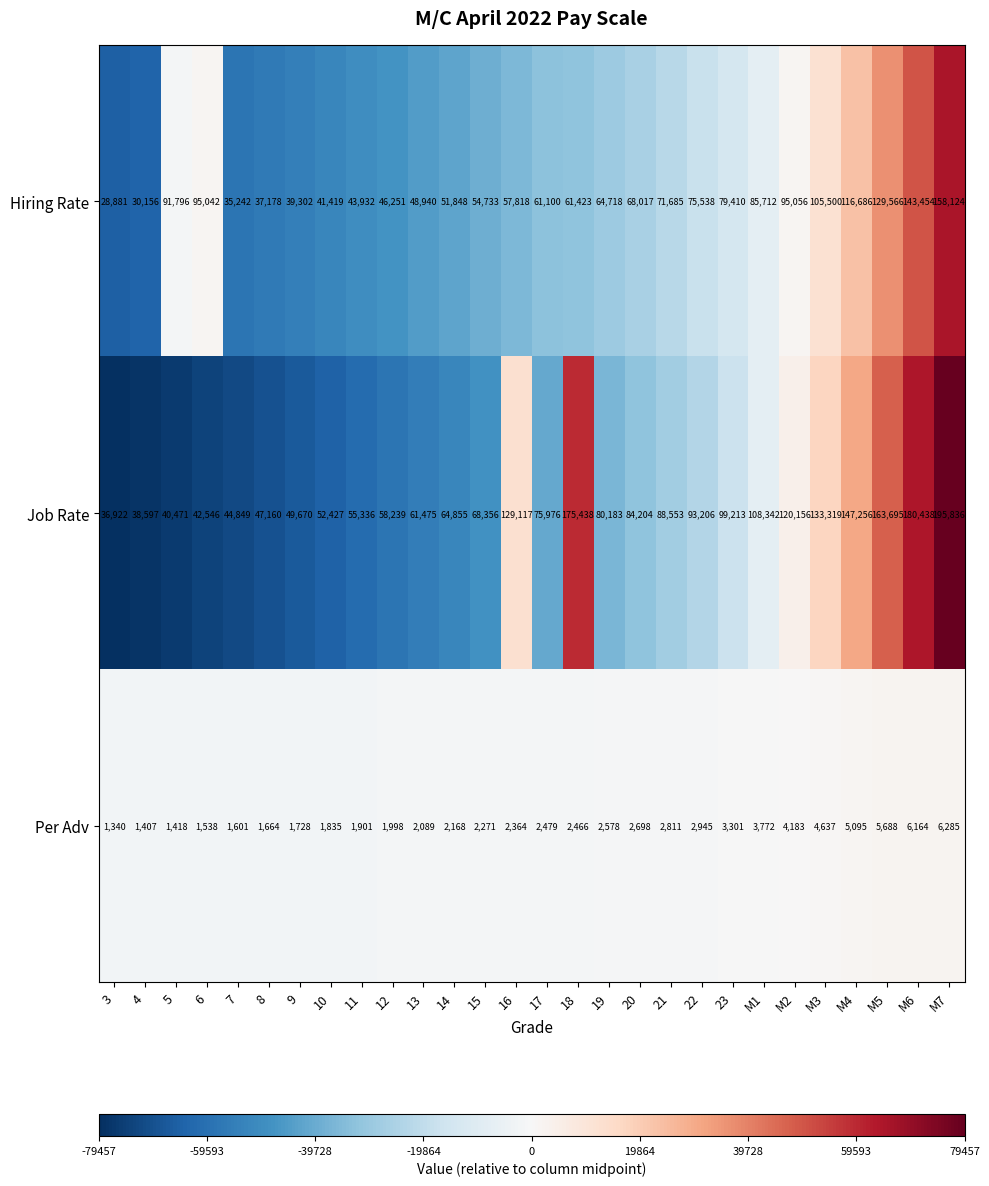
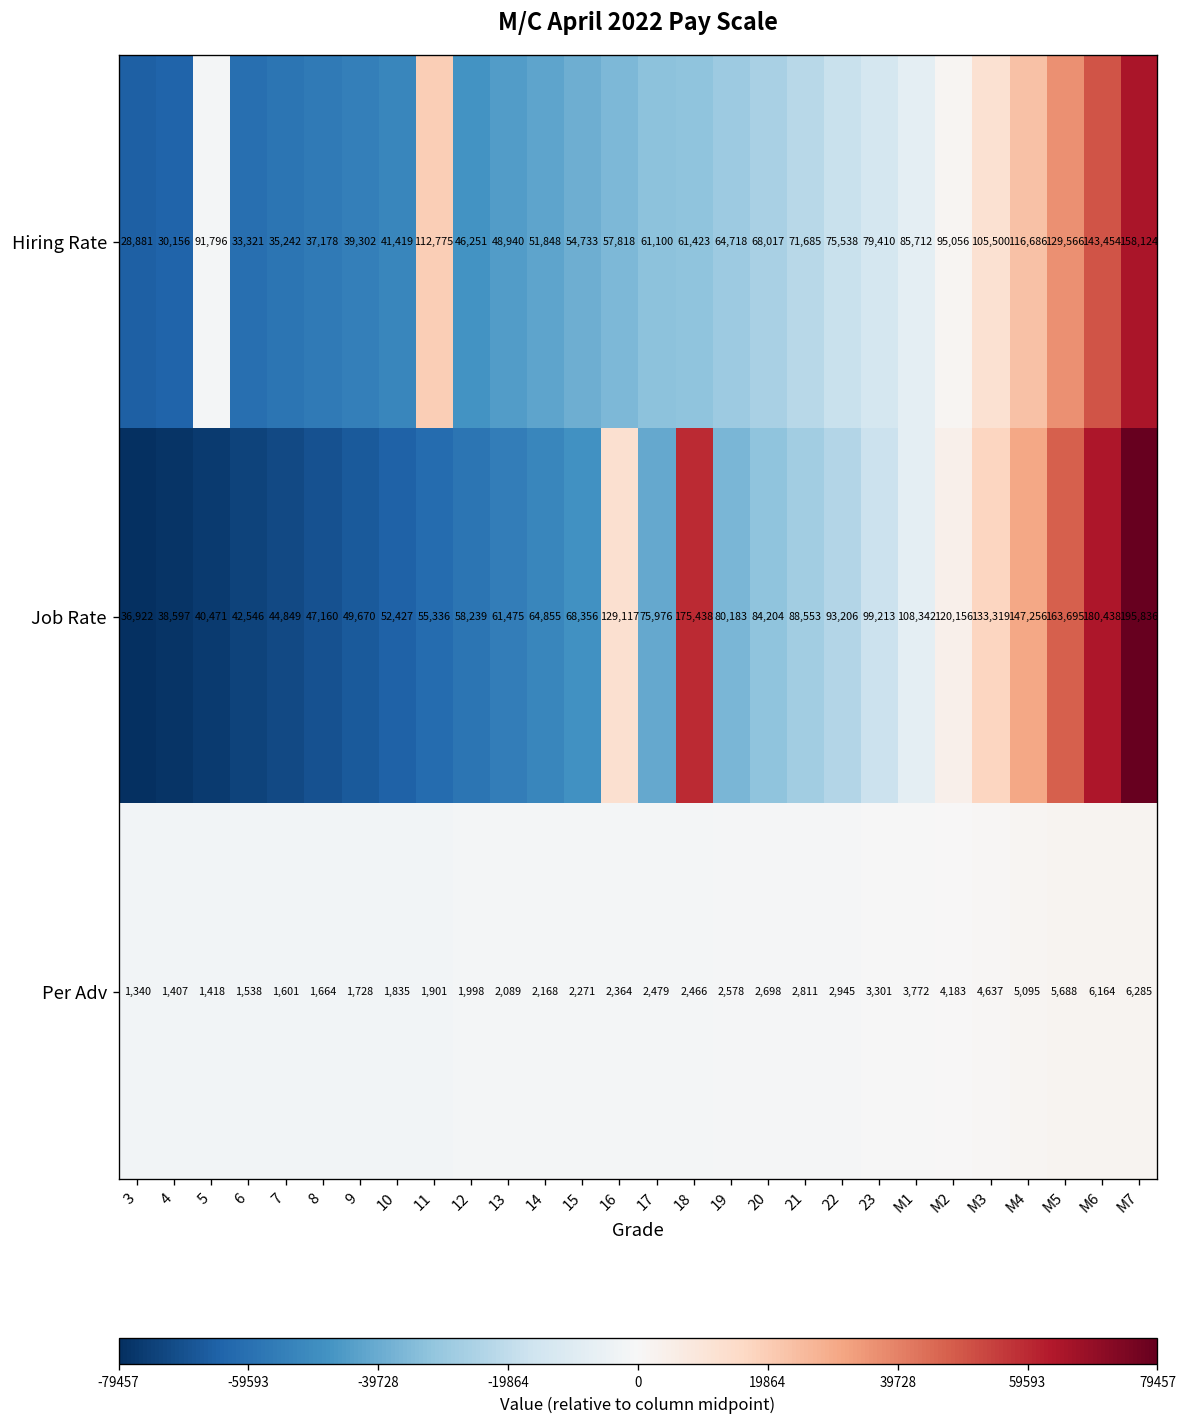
  {
    "Hiring Rate": {
      "3": "28,881",
      "4": "30,156",
      "5": "91,796",
-     "6": "95,042",
+     "6": "33,321",
      "7": "35,242",
      "8": "37,178",
      "9": "39,302",
      "10": "41,419",
-     "11": "43,932",
+     "11": "112,775",
      "12": "46,251",
      "13": "48,940",
      "14": "51,848",
      "15": "54,733",
      "16": "57,818",
      "17": "61,100",
      "18": "61,423",
      "19": "64,718",
      "20": "68,017",
      "21": "71,685",
      "22": "75,538",
      "23": "79,410",
      "M1": "85,712",
      "M2": "95,056",
      "M3": "105,500",
      "M4": "116,686",
      "M5": "129,566",
      "M6": "143,454",
      "M7": "158,124"
    },
    "Job Rate": {
      "3": "36,922",
      "4": "38,597",
      "5": "40,471",
      "6": "42,546",
      "7": "44,849",
      "8": "47,160",
      "9": "49,670",
      "10": "52,427",
      "11": "55,336",
      "12": "58,239",
      "13": "61,475",
      "14": "64,855",
      "15": "68,356",
      "16": "129,117",
      "17": "75,976",
      "18": "175,438",
      "19": "80,183",
      "20": "84,204",
      "21": "88,553",
      "22": "93,206",
      "23": "99,213",
      "M1": "108,342",
      "M2": "120,156",
      "M3": "133,319",
      "M4": "147,256",
      "M5": "163,695",
      "M6": "180,438",
      "M7": "195,836"
    },
    "Per Adv": {
      "3": "1,340",
      "4": "1,407",
      "5": "1,418",
      "6": "1,538",
      "7": "1,601",
      "8": "1,664",
      "9": "1,728",
      "10": "1,835",
      "11": "1,901",
      "12": "1,998",
      "13": "2,089",
      "14": "2,168",
      "15": "2,271",
      "16": "2,364",
      "17": "2,479",
      "18": "2,466",
      "19": "2,578",
      "20": "2,698",
      "21": "2,811",
      "22": "2,945",
      "23": "3,301",
      "M1": "3,772",
      "M2": "4,183",
      "M3": "4,637",
      "M4": "5,095",
      "M5": "5,688",
      "M6": "6,164",
      "M7": "6,285"
    }
  }
